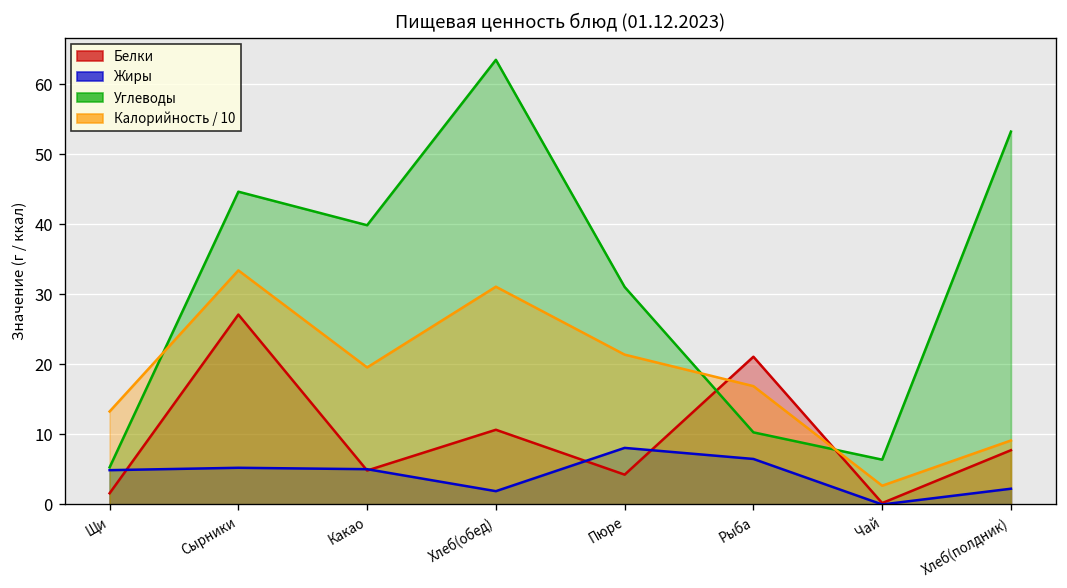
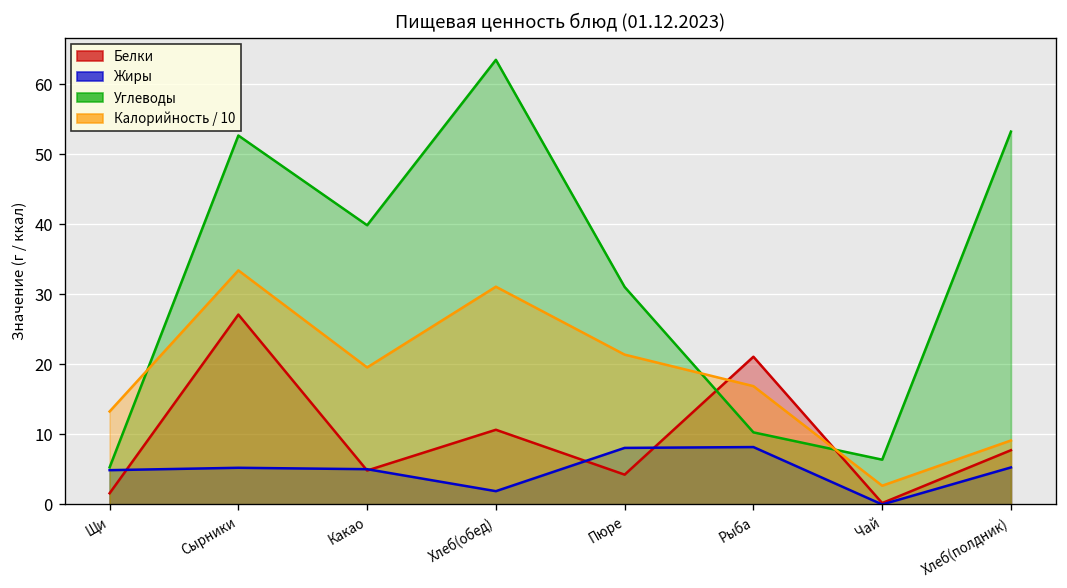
  {
    "Белки": {
      "Щи": 2,
      "Сырники": 27,
      "Хлеб(обед)": 11,
      "Пюре": 4,
      "Рыба": 21,
      "Хлеб(полдник)": 8
    },
    "Жиры": {
      "Сырники": 5,
      "Хлеб(обед)": 2,
      "Пюре": 8,
-     "Рыба": 7,
-     "Хлеб(полдник)": 2
+     "Рыба": 8,
+     "Хлеб(полдник)": 5
    },
    "Углеводы": {
-     "Сырники": 45,
+     "Сырники": 53,
      "Какао": 40,
      "Хлеб(обед)": 64,
      "Пюре": 31,
      "Рыба": 10,
      "Чай": 6,
      "Хлеб(полдник)": 53
    },
    "Калорийность / 10": {
      "Щи": 13,
      "Сырники": 33,
      "Какао": 20,
      "Хлеб(обед)": 31,
      "Пюре": 21,
      "Рыба": 17,
      "Чай": 3,
      "Хлеб(полдник)": 9
    }
  }
